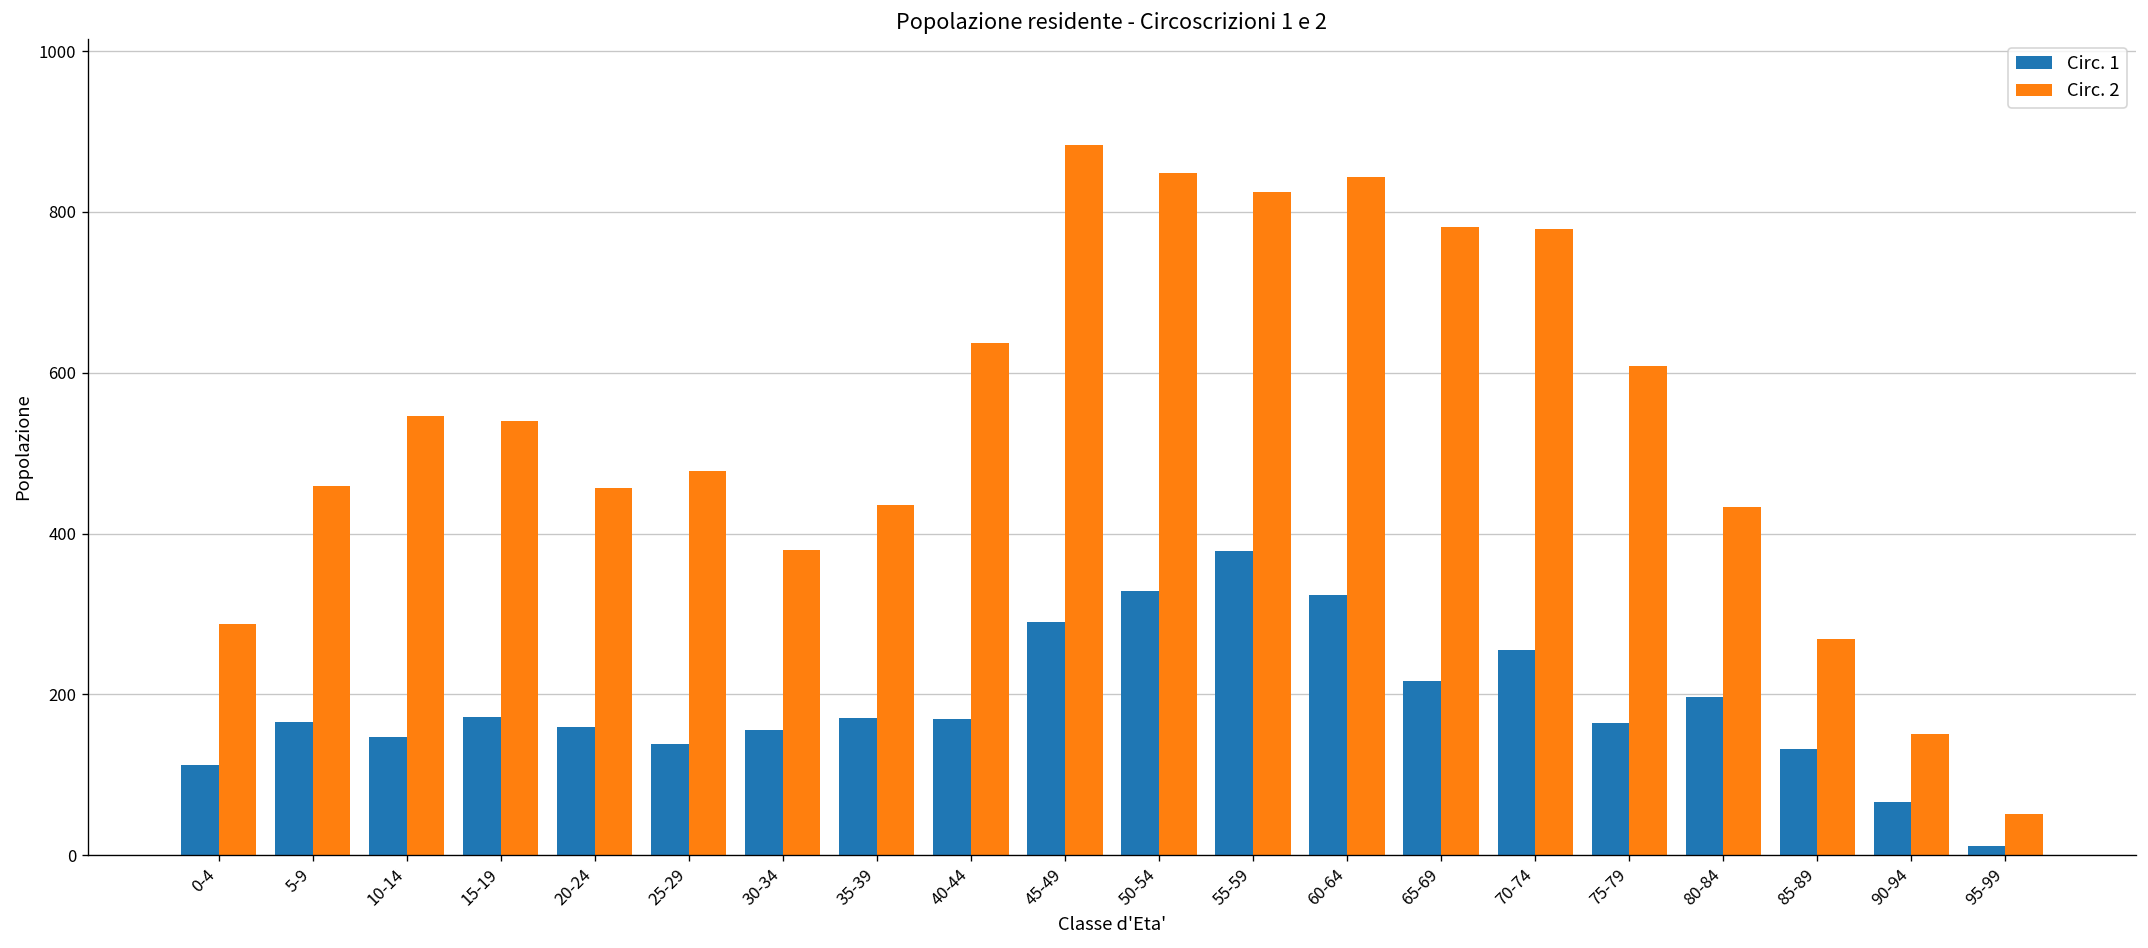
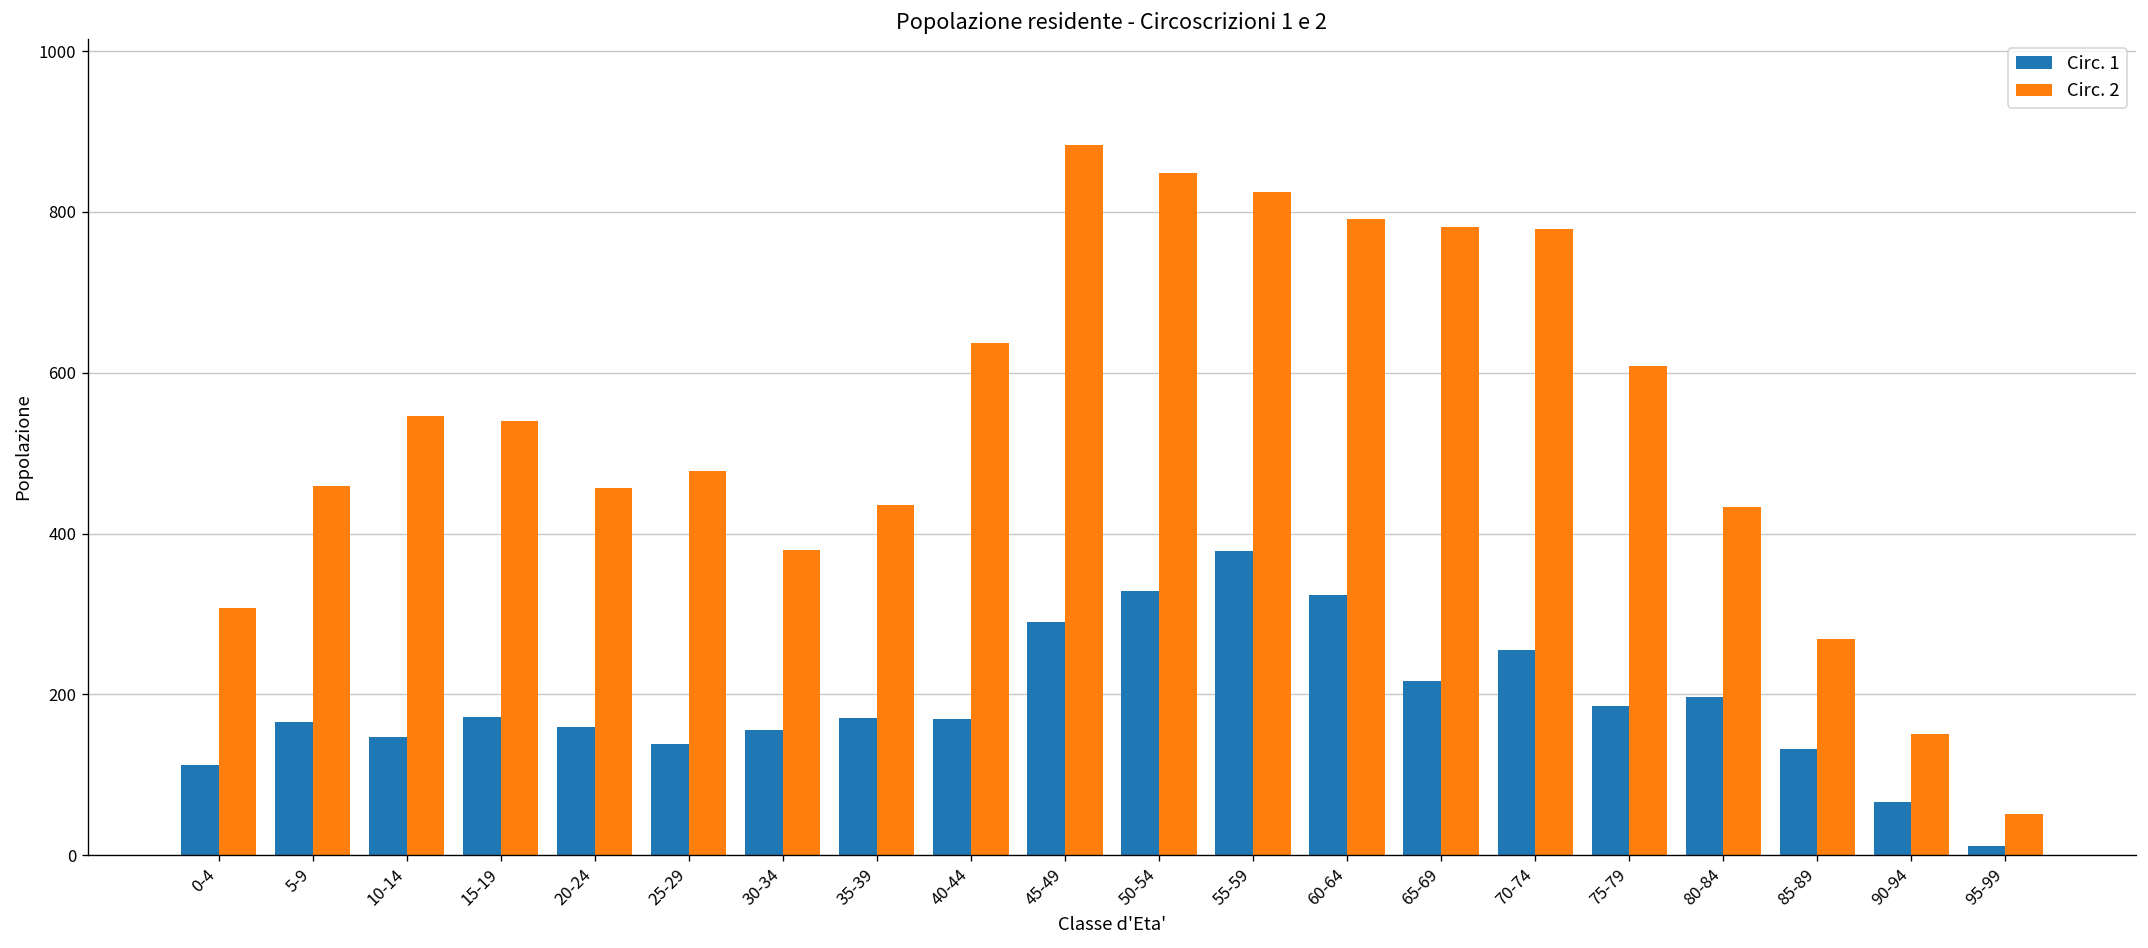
  {
    "Circ. 1": {
      "0-4": 110,
      "5-9": 170,
      "10-14": 150,
      "15-19": 170,
      "20-24": 160,
      "25-29": 140,
      "30-34": 160,
      "35-39": 170,
      "40-44": 170,
      "45-49": 290,
      "50-54": 330,
      "55-59": 380,
      "60-64": 320,
      "65-69": 220,
      "70-74": 260,
-     "75-79": 160,
+     "75-79": 190,
      "80-84": 200,
      "85-89": 130,
      "90-94": 70,
      "95-99": 10
    },
    "Circ. 2": {
-     "0-4": 290,
+     "0-4": 310,
      "5-9": 460,
      "10-14": 550,
      "15-19": 540,
      "20-24": 460,
      "25-29": 480,
      "30-34": 380,
      "35-39": 440,
      "40-44": 640,
      "45-49": 880,
      "50-54": 850,
      "55-59": 830,
-     "60-64": 840,
+     "60-64": 790,
      "65-69": 780,
      "70-74": 780,
      "75-79": 610,
      "80-84": 430,
      "85-89": 270,
      "90-94": 150,
      "95-99": 50
    }
  }
